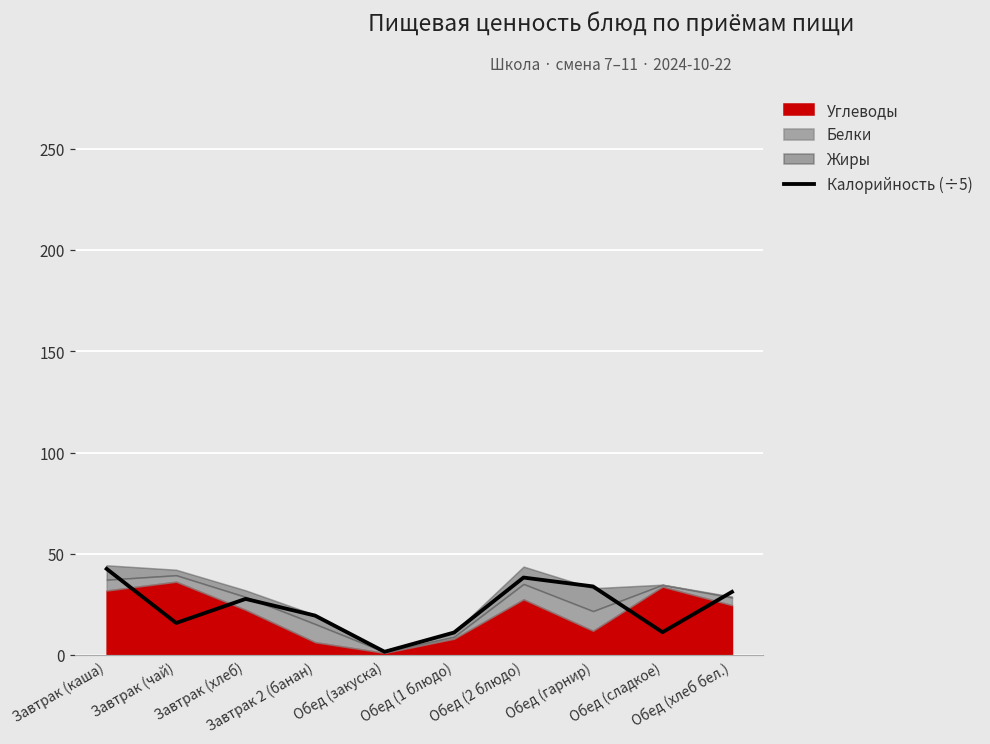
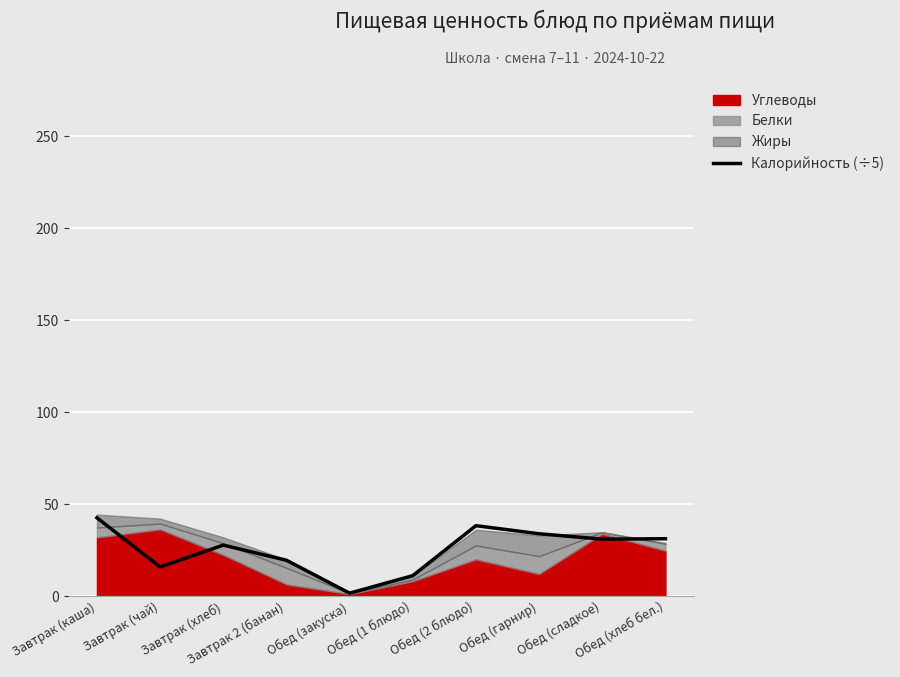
  {
    "Калорийность (÷5)": {
      "Завтрак (каша)": 43,
      "Завтрак (чай)": 16,
      "Обед (2 блюдо)": 38,
-     "Обед (сладкое)": 11,
+     "Обед (сладкое)": 31,
      "Обед (хлеб бел.)": 31
    },
    "Углеводы": {
      "Завтрак (каша)": 32,
      "Завтрак (чай)": 36,
      "Завтрак (хлеб)": 22,
      "Завтрак 2 (банан)": 6,
-     "Обед (2 блюдо)": 28,
+     "Обед (2 блюдо)": 20,
      "Обед (гарнир)": 12,
      "Обед (хлеб бел.)": 25
    }
  }
